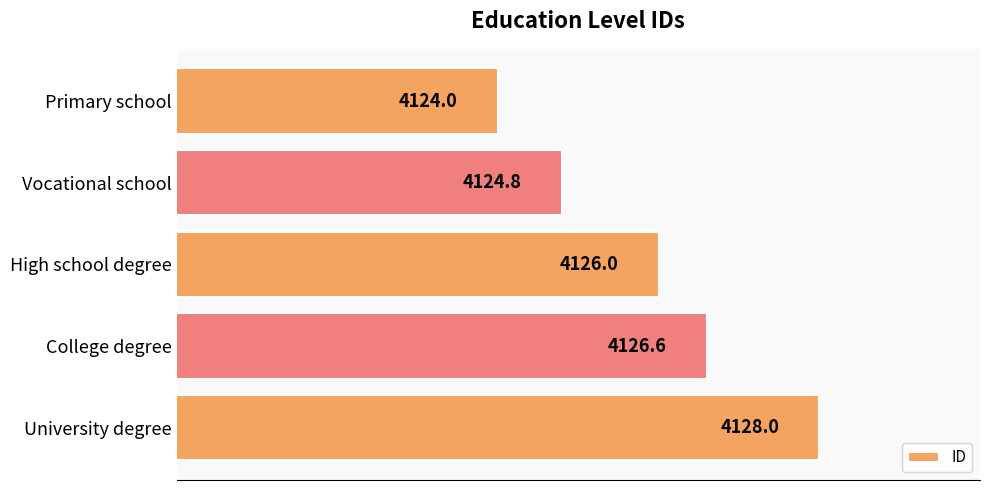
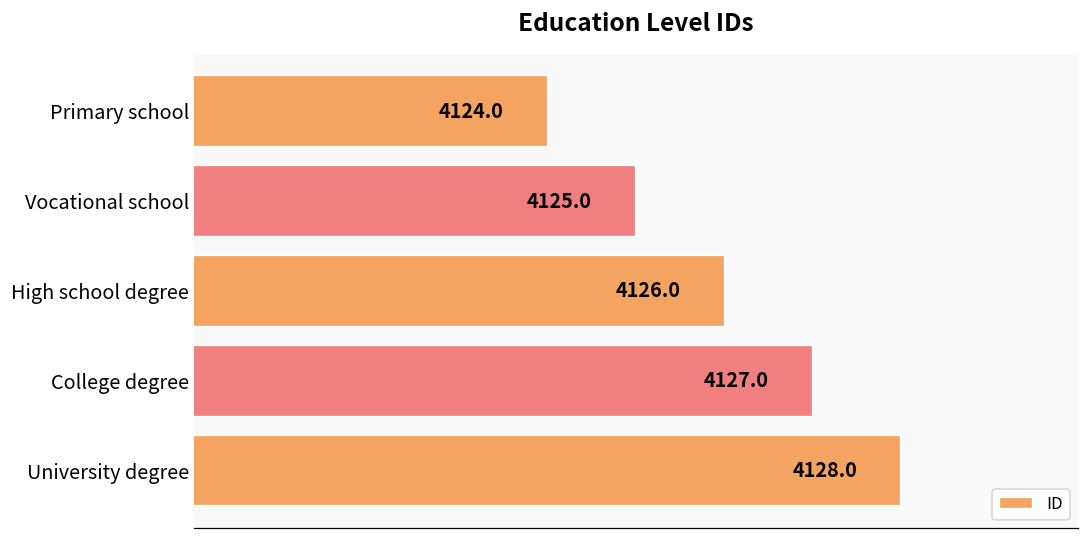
  {
    "Primary school": 4124.0,
-   "Vocational school": 4124.8,
+   "Vocational school": 4125.0,
    "High school degree": 4126.0,
-   "College degree": 4126.6,
+   "College degree": 4127.0,
    "University degree": 4128.0
  }
